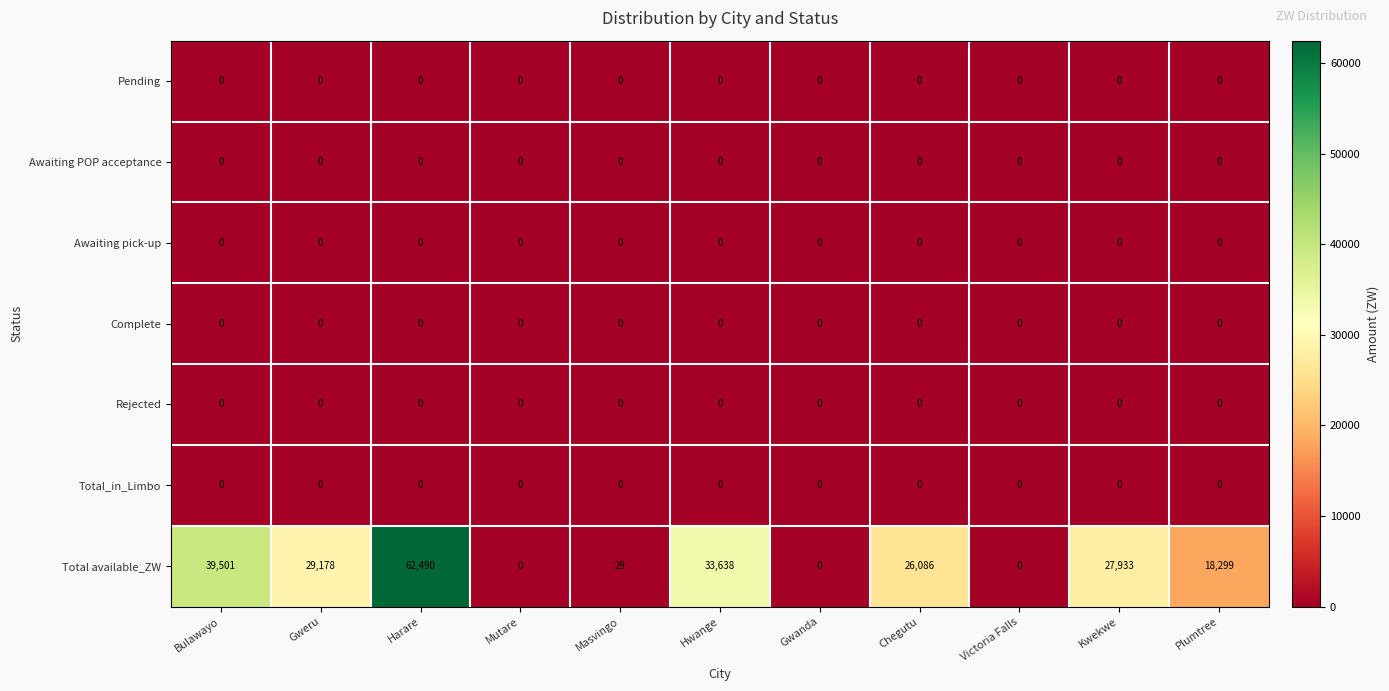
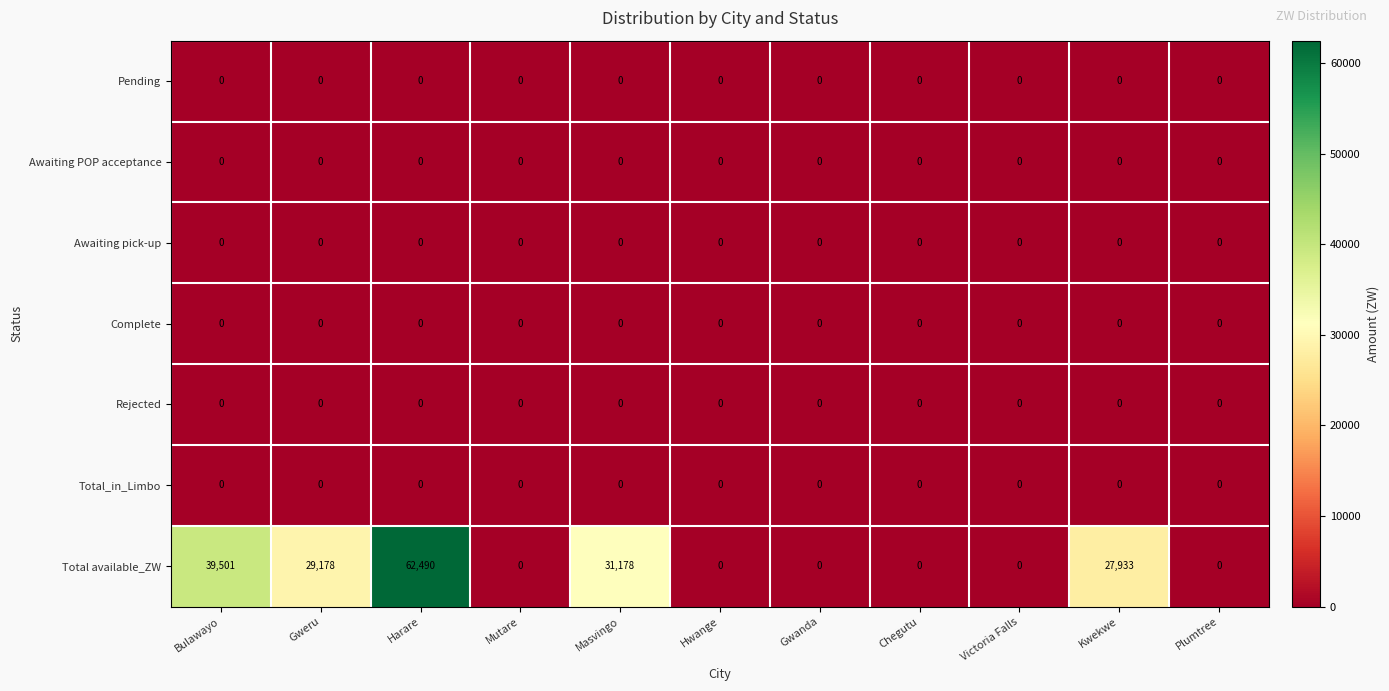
  {
    "Pending": {
      "Bulawayo": "0",
      "Gweru": "0",
      "Harare": "0",
      "Mutare": "0",
      "Masvingo": "0",
      "Hwange": "0",
      "Gwanda": "0",
      "Chegutu": "0",
      "Victoria Falls": "0",
      "Kwekwe": "0",
      "Plumtree": "0"
    },
    "Awaiting POP acceptance": {
      "Bulawayo": "0",
      "Gweru": "0",
      "Harare": "0",
      "Mutare": "0",
      "Masvingo": "0",
      "Hwange": "0",
      "Gwanda": "0",
      "Chegutu": "0",
      "Victoria Falls": "0",
      "Kwekwe": "0",
      "Plumtree": "0"
    },
    "Awaiting pick-up": {
      "Bulawayo": "0",
      "Gweru": "0",
      "Harare": "0",
      "Mutare": "0",
      "Masvingo": "0",
      "Hwange": "0",
      "Gwanda": "0",
      "Chegutu": "0",
      "Victoria Falls": "0",
      "Kwekwe": "0",
      "Plumtree": "0"
    },
    "Complete": {
      "Bulawayo": "0",
      "Gweru": "0",
      "Harare": "0",
      "Mutare": "0",
      "Masvingo": "0",
      "Hwange": "0",
      "Gwanda": "0",
      "Chegutu": "0",
      "Victoria Falls": "0",
      "Kwekwe": "0",
      "Plumtree": "0"
    },
    "Rejected": {
      "Bulawayo": "0",
      "Gweru": "0",
      "Harare": "0",
      "Mutare": "0",
      "Masvingo": "0",
      "Hwange": "0",
      "Gwanda": "0",
      "Chegutu": "0",
      "Victoria Falls": "0",
      "Kwekwe": "0",
      "Plumtree": "0"
    },
    "Total_in_Limbo": {
      "Bulawayo": "0",
      "Gweru": "0",
      "Harare": "0",
      "Mutare": "0",
      "Masvingo": "0",
      "Hwange": "0",
      "Gwanda": "0",
      "Chegutu": "0",
      "Victoria Falls": "0",
      "Kwekwe": "0",
      "Plumtree": "0"
    },
    "Total available_ZW": {
      "Bulawayo": "39,501",
      "Gweru": "29,178",
      "Harare": "62,490",
      "Mutare": "0",
-     "Masvingo": "29",
-     "Hwange": "33,638",
+     "Masvingo": "31,178",
+     "Hwange": "0",
      "Gwanda": "0",
-     "Chegutu": "26,086",
+     "Chegutu": "0",
      "Victoria Falls": "0",
      "Kwekwe": "27,933",
-     "Plumtree": "18,299"
+     "Plumtree": "0"
    }
  }
